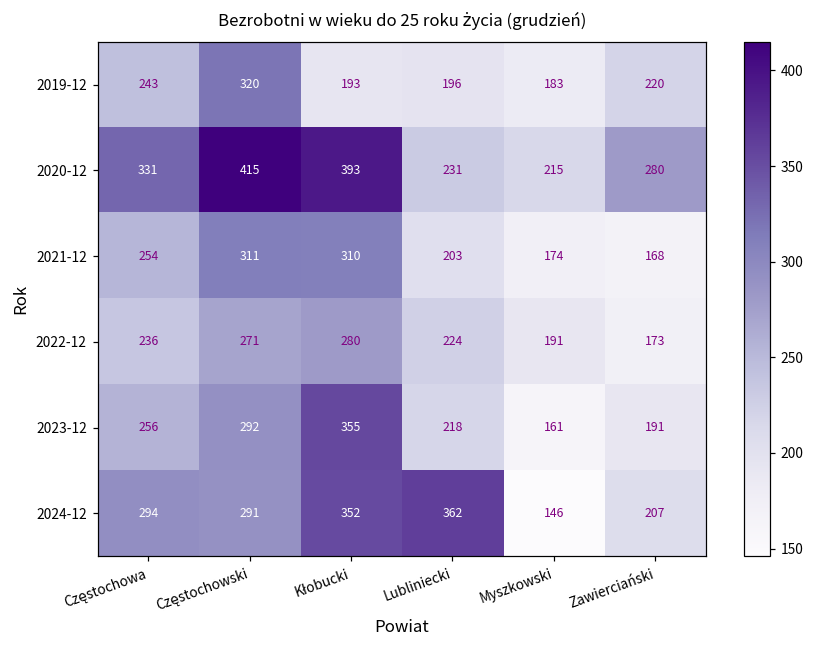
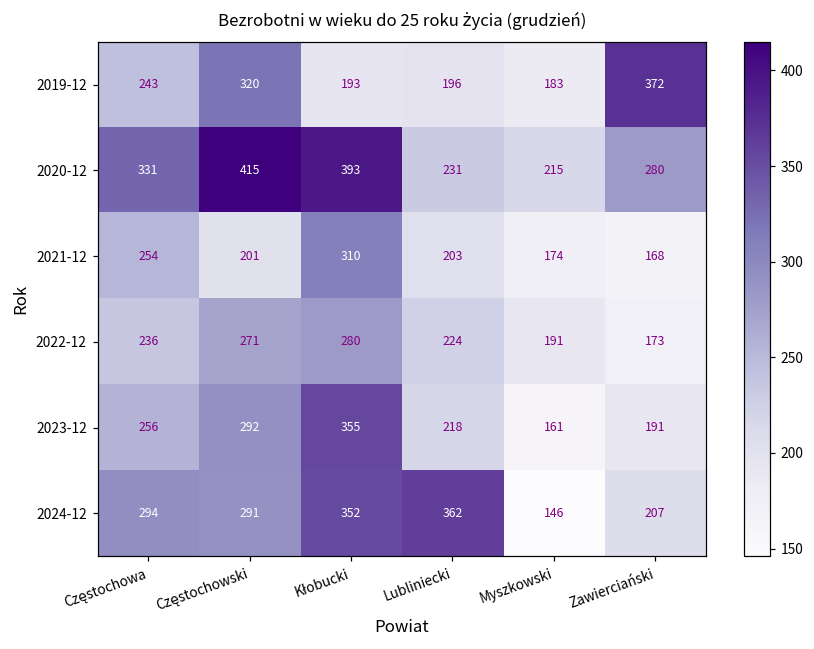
  {
    "2019-12": {
      "Częstochowa": 243,
      "Częstochowski": 320,
      "Kłobucki": 193,
      "Lubliniecki": 196,
      "Myszkowski": 183,
-     "Zawierciański": 220
+     "Zawierciański": 372
    },
    "2020-12": {
      "Częstochowa": 331,
      "Częstochowski": 415,
      "Kłobucki": 393,
      "Lubliniecki": 231,
      "Myszkowski": 215,
      "Zawierciański": 280
    },
    "2021-12": {
      "Częstochowa": 254,
-     "Częstochowski": 311,
+     "Częstochowski": 201,
      "Kłobucki": 310,
      "Lubliniecki": 203,
      "Myszkowski": 174,
      "Zawierciański": 168
    },
    "2022-12": {
      "Częstochowa": 236,
      "Częstochowski": 271,
      "Kłobucki": 280,
      "Lubliniecki": 224,
      "Myszkowski": 191,
      "Zawierciański": 173
    },
    "2023-12": {
      "Częstochowa": 256,
      "Częstochowski": 292,
      "Kłobucki": 355,
      "Lubliniecki": 218,
      "Myszkowski": 161,
      "Zawierciański": 191
    },
    "2024-12": {
      "Częstochowa": 294,
      "Częstochowski": 291,
      "Kłobucki": 352,
      "Lubliniecki": 362,
      "Myszkowski": 146,
      "Zawierciański": 207
    }
  }
